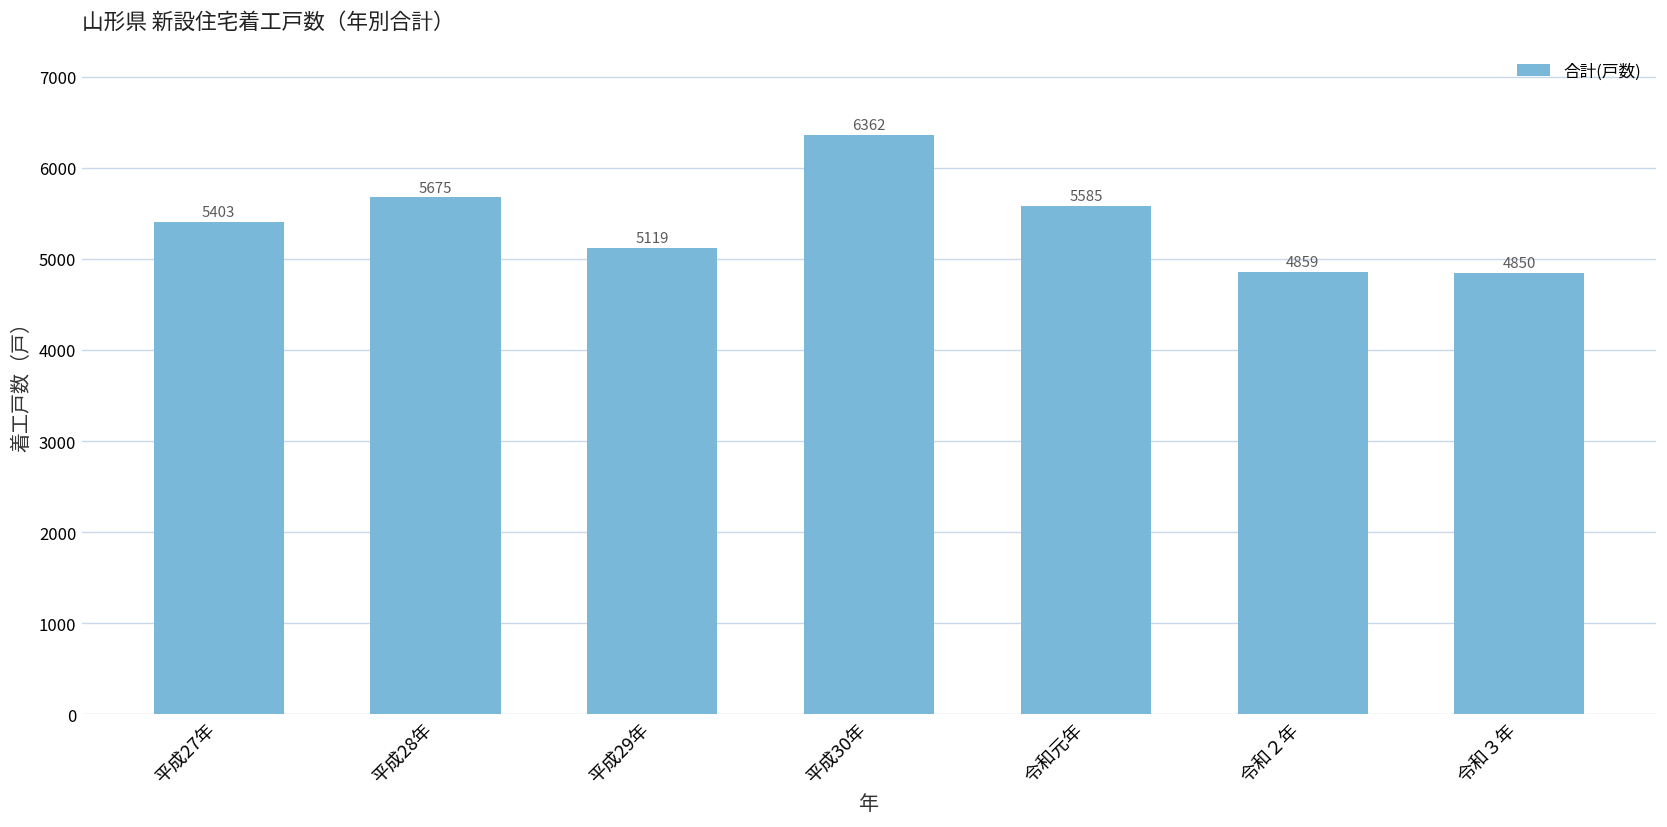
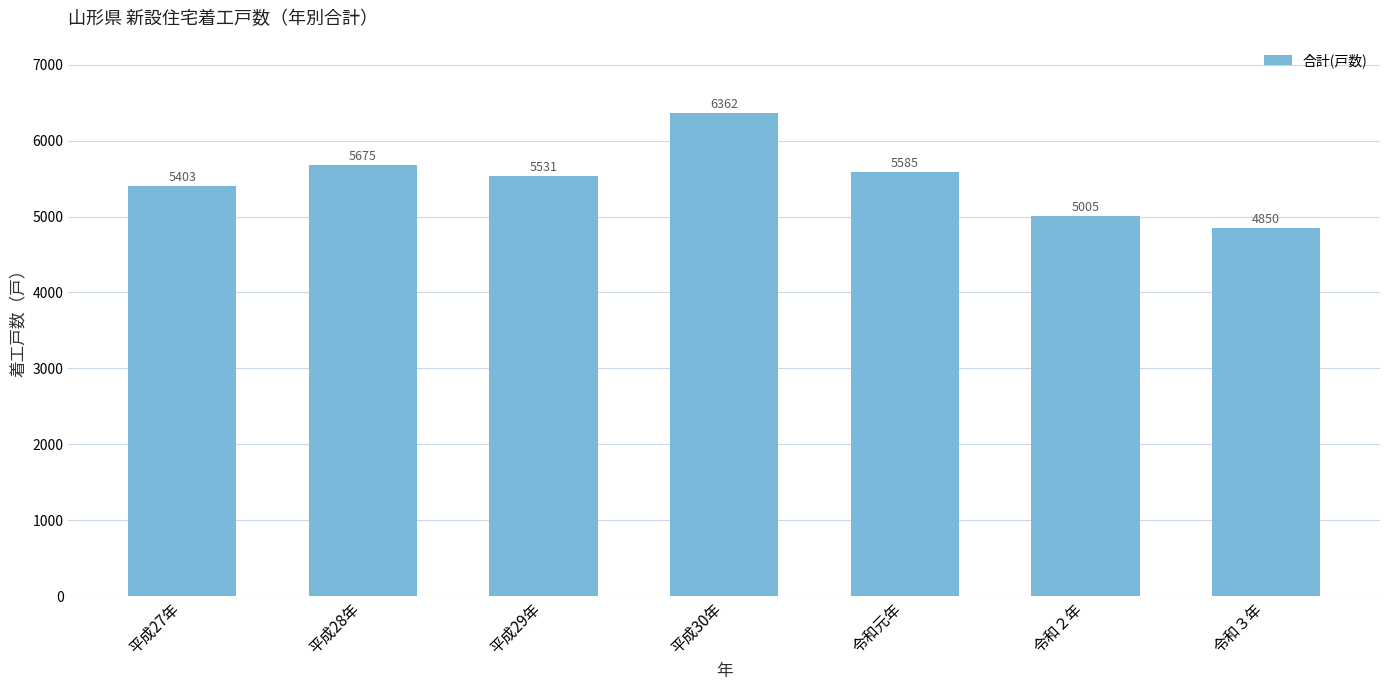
  {
    "平成27年": 5403,
    "平成28年": 5675,
-   "平成29年": 5119,
+   "平成29年": 5531,
    "平成30年": 6362,
    "令和元年": 5585,
-   "令和２年": 4859,
+   "令和２年": 5005,
    "令和３年": 4850
  }
